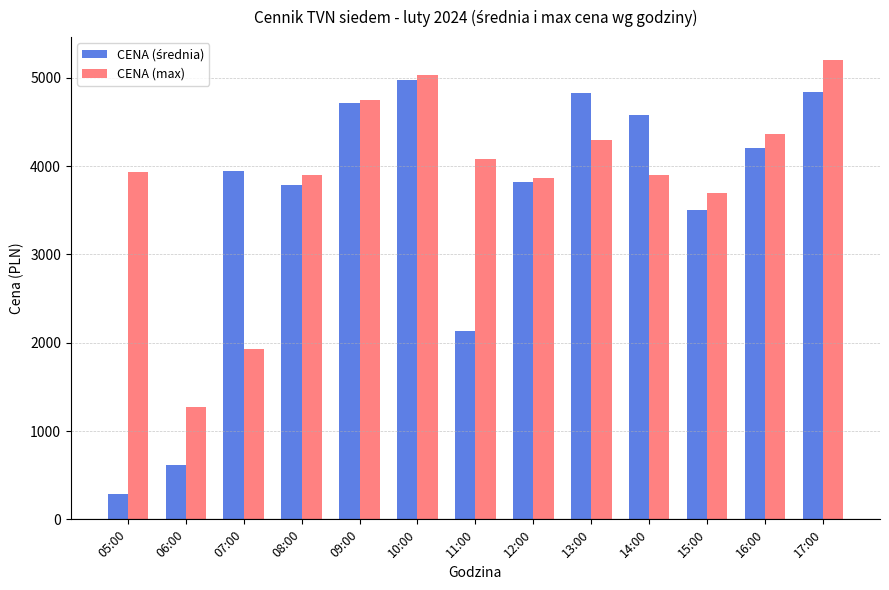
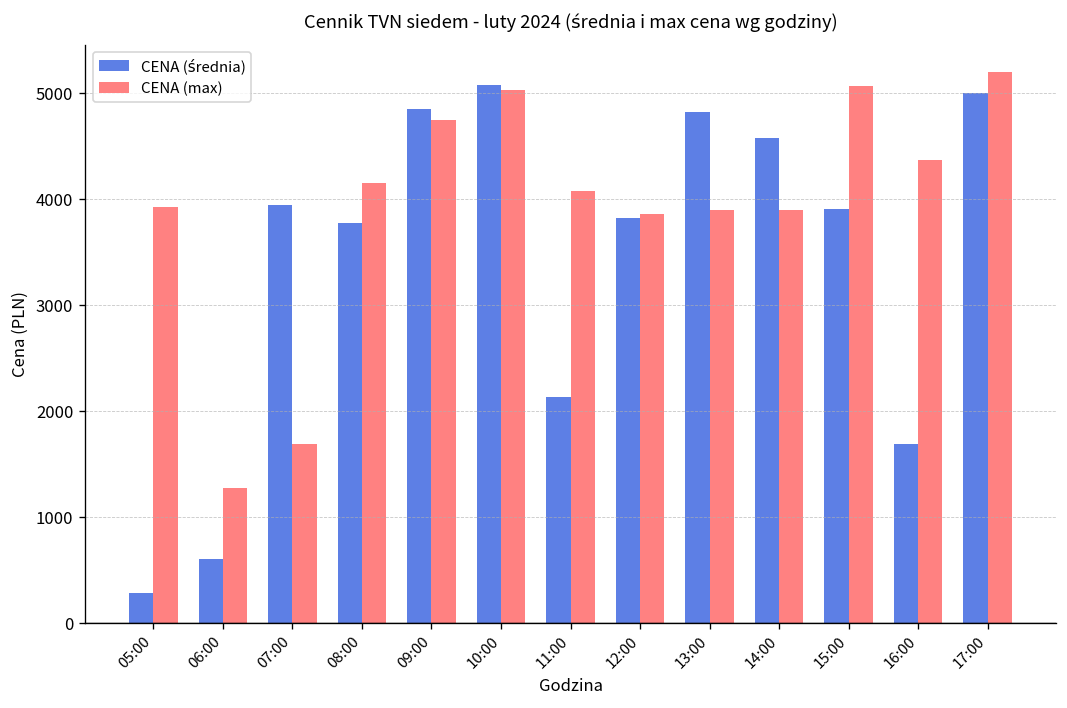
  {
    "CENA (średnia)": {
      "05:00": 300,
      "06:00": 600,
      "07:00": 3900,
      "08:00": 3800,
-     "09:00": 4700,
-     "10:00": 5000,
+     "09:00": 4800,
+     "10:00": 5100,
      "11:00": 2100,
      "12:00": 3800,
      "13:00": 4800,
      "14:00": 4600,
-     "15:00": 3500,
-     "16:00": 4200,
-     "17:00": 4800
+     "15:00": 3900,
+     "16:00": 1700,
+     "17:00": 5000
    },
    "CENA (max)": {
      "05:00": 3900,
      "06:00": 1300,
-     "07:00": 1900,
-     "08:00": 3900,
+     "07:00": 1700,
+     "08:00": 4100,
      "09:00": 4800,
      "10:00": 5000,
      "11:00": 4100,
      "12:00": 3900,
-     "13:00": 4300,
+     "13:00": 3900,
      "14:00": 3900,
-     "15:00": 3700,
+     "15:00": 5100,
      "16:00": 4400,
      "17:00": 5200
    }
  }
